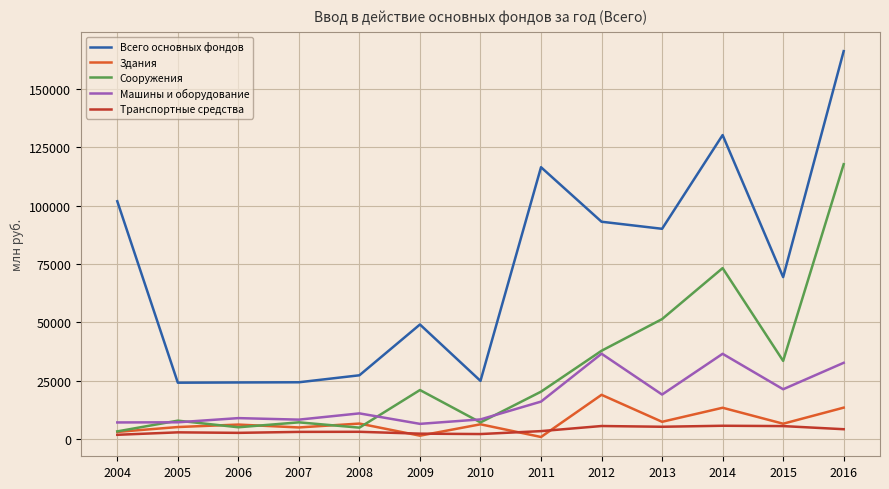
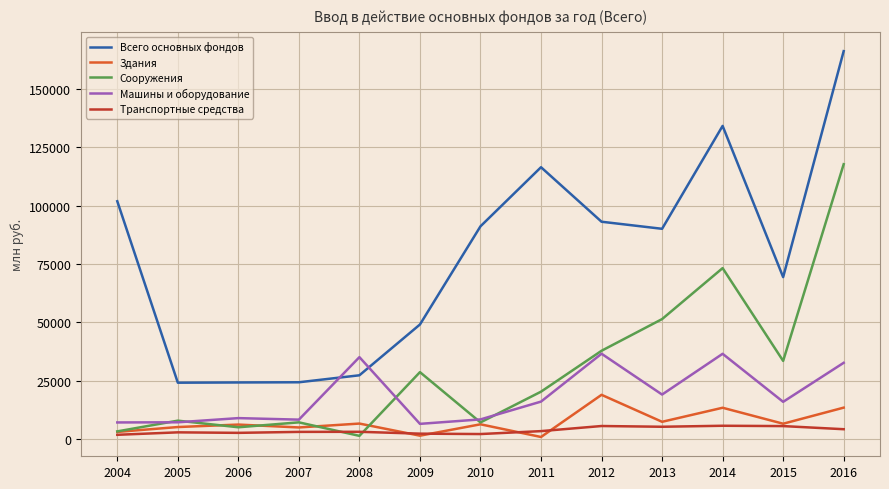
  {
    "Всего основных фондов": {
      "2004": 102000,
      "2005": 24000,
      "2006": 24000,
      "2007": 24000,
      "2008": 27000,
      "2009": 49000,
-     "2010": 25000,
+     "2010": 91000,
      "2011": 117000,
      "2012": 93000,
      "2013": 90000,
-     "2014": 130000,
+     "2014": 134000,
      "2015": 69000,
      "2016": 166000
    },
    "Сооружения": {
      "2006": 5000,
      "2007": 7000,
-     "2008": 5000,
-     "2009": 21000,
+     "2008": 1000,
+     "2009": 29000,
      "2011": 20000,
      "2012": 38000,
      "2013": 51000,
      "2014": 73000,
      "2015": 33000,
      "2016": 118000
    },
    "Машины и оборудование": {
      "2004": 7000,
      "2006": 9000,
      "2007": 8000,
-     "2008": 11000,
+     "2008": 35000,
      "2009": 6000,
      "2010": 8000,
      "2011": 16000,
      "2012": 37000,
      "2013": 19000,
      "2014": 37000,
-     "2015": 21000,
+     "2015": 16000,
      "2016": 33000
    }
  }
